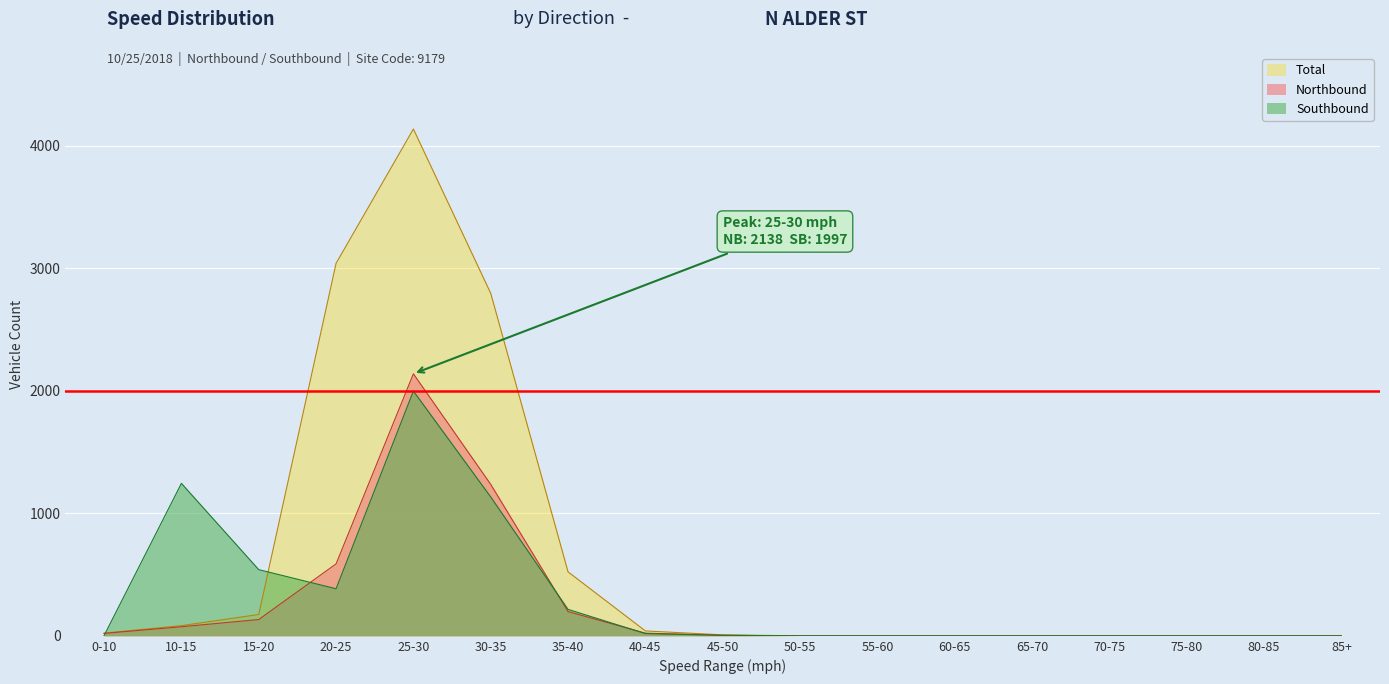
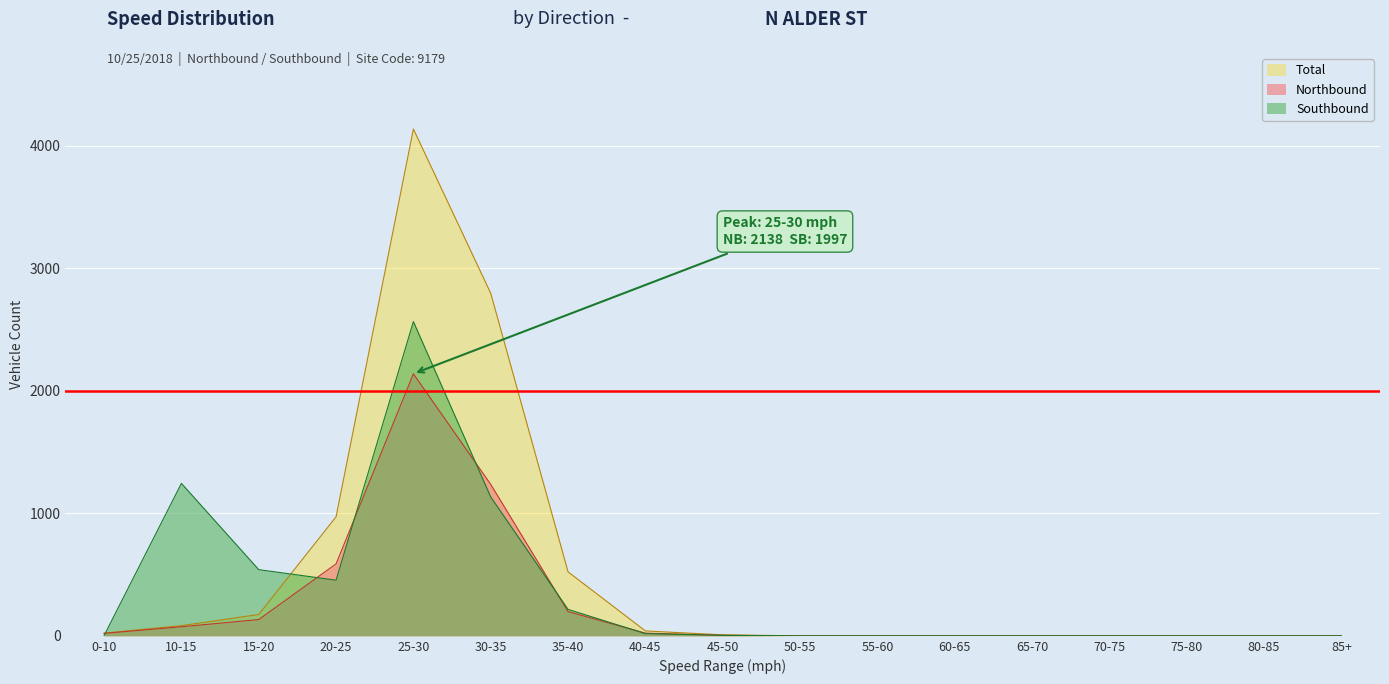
  {
    "Total": {
      "15-20": 170,
-     "20-25": 3040,
+     "20-25": 970,
      "25-30": 4140,
      "35-40": 520
    },
    "Northbound": {
      "15-20": 130,
      "20-25": 590,
      "25-30": 2140,
      "30-35": 1240
    },
    "Southbound": {
      "10-15": 1240,
      "15-20": 540,
-     "20-25": 380,
-     "25-30": 2000,
+     "20-25": 450,
+     "25-30": 2560,
      "30-35": 1130
    }
  }
